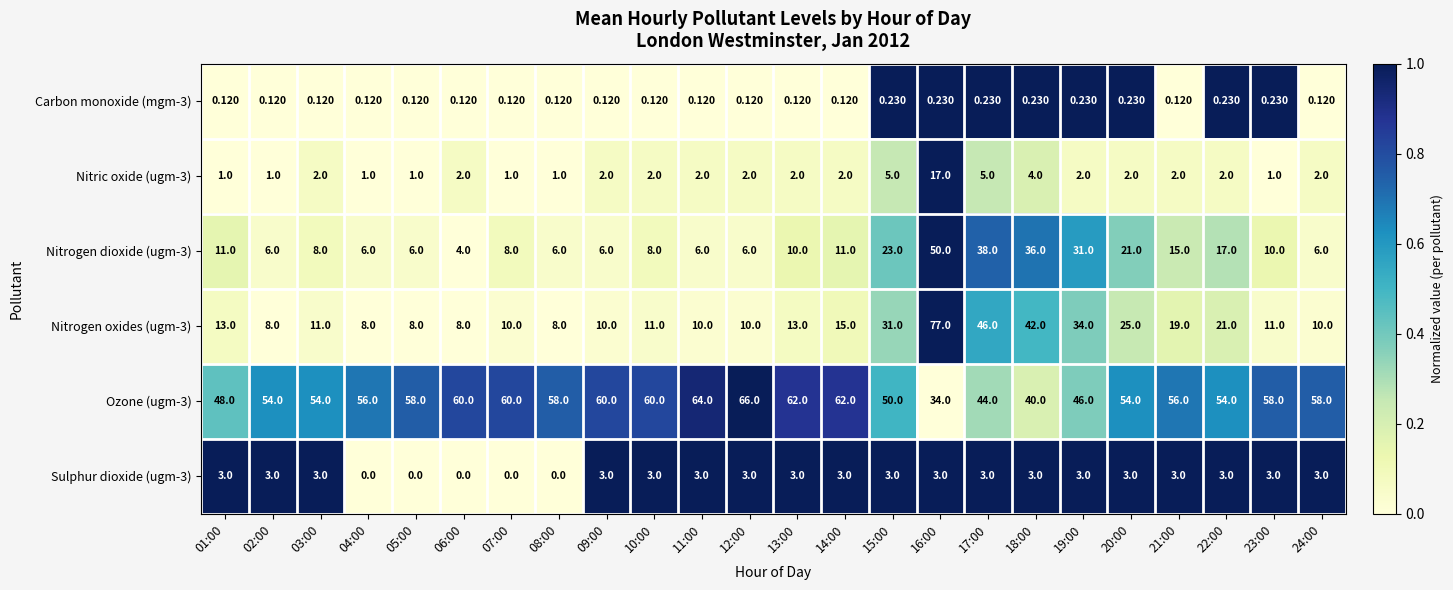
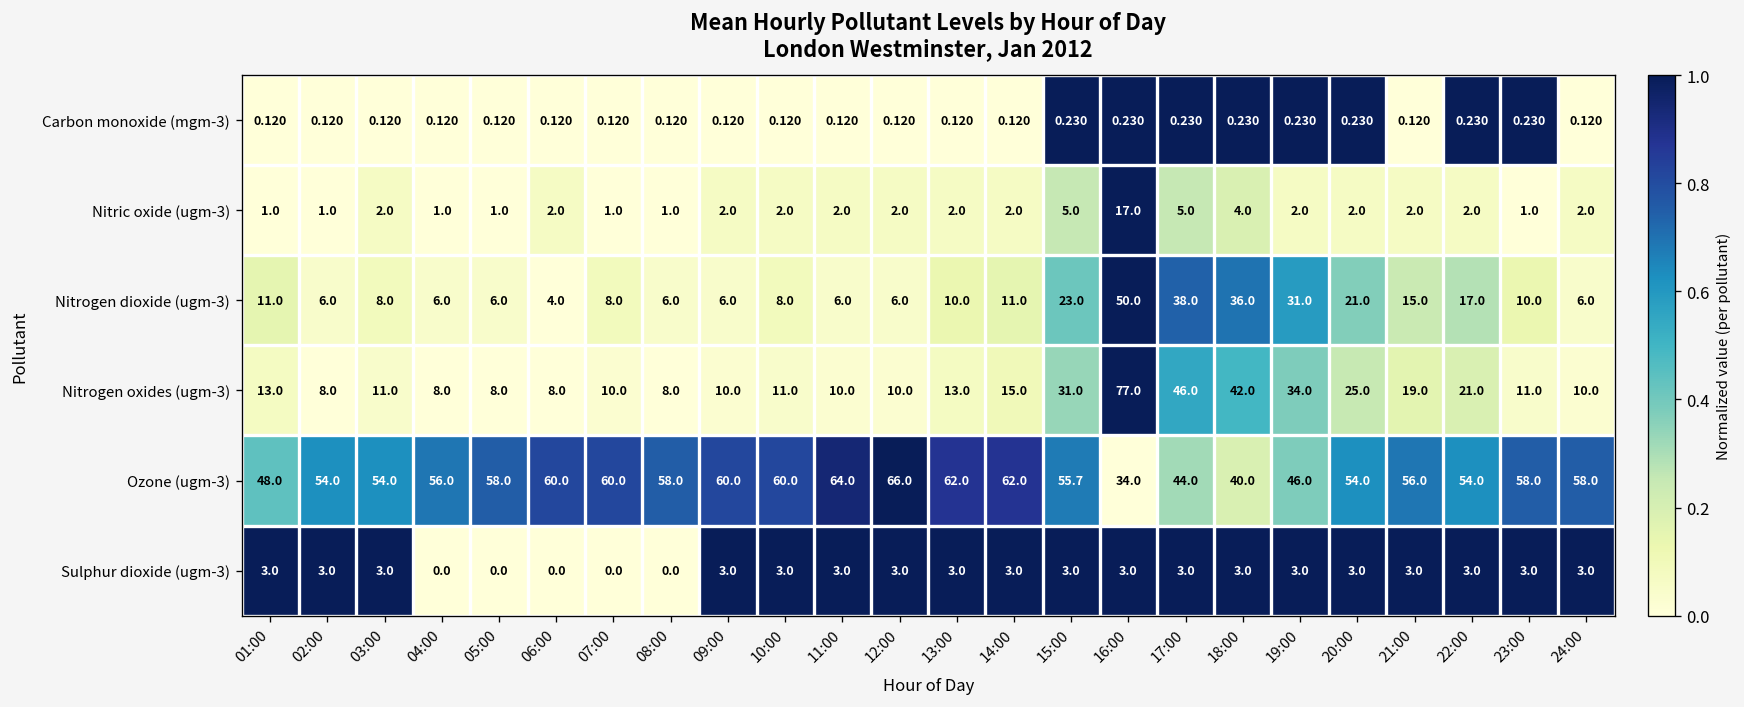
  {
    "Carbon monoxide (mgm-3)": {
      "01:00": 0.120,
      "02:00": 0.120,
      "03:00": 0.120,
      "04:00": 0.120,
      "05:00": 0.120,
      "06:00": 0.120,
      "07:00": 0.120,
      "08:00": 0.120,
      "09:00": 0.120,
      "10:00": 0.120,
      "11:00": 0.120,
      "12:00": 0.120,
      "13:00": 0.120,
      "14:00": 0.120,
      "15:00": 0.230,
      "16:00": 0.230,
      "17:00": 0.230,
      "18:00": 0.230,
      "19:00": 0.230,
      "20:00": 0.230,
      "21:00": 0.120,
      "22:00": 0.230,
      "23:00": 0.230,
      "24:00": 0.120
    },
    "Nitric oxide (ugm-3)": {
      "01:00": 1.0,
      "02:00": 1.0,
      "03:00": 2.0,
      "04:00": 1.0,
      "05:00": 1.0,
      "06:00": 2.0,
      "07:00": 1.0,
      "08:00": 1.0,
      "09:00": 2.0,
      "10:00": 2.0,
      "11:00": 2.0,
      "12:00": 2.0,
      "13:00": 2.0,
      "14:00": 2.0,
      "15:00": 5.0,
      "16:00": 17.0,
      "17:00": 5.0,
      "18:00": 4.0,
      "19:00": 2.0,
      "20:00": 2.0,
      "21:00": 2.0,
      "22:00": 2.0,
      "23:00": 1.0,
      "24:00": 2.0
    },
    "Nitrogen dioxide (ugm-3)": {
      "01:00": 11.0,
      "02:00": 6.0,
      "03:00": 8.0,
      "04:00": 6.0,
      "05:00": 6.0,
      "06:00": 4.0,
      "07:00": 8.0,
      "08:00": 6.0,
      "09:00": 6.0,
      "10:00": 8.0,
      "11:00": 6.0,
      "12:00": 6.0,
      "13:00": 10.0,
      "14:00": 11.0,
      "15:00": 23.0,
      "16:00": 50.0,
      "17:00": 38.0,
      "18:00": 36.0,
      "19:00": 31.0,
      "20:00": 21.0,
      "21:00": 15.0,
      "22:00": 17.0,
      "23:00": 10.0,
      "24:00": 6.0
    },
    "Nitrogen oxides (ugm-3)": {
      "01:00": 13.0,
      "02:00": 8.0,
      "03:00": 11.0,
      "04:00": 8.0,
      "05:00": 8.0,
      "06:00": 8.0,
      "07:00": 10.0,
      "08:00": 8.0,
      "09:00": 10.0,
      "10:00": 11.0,
      "11:00": 10.0,
      "12:00": 10.0,
      "13:00": 13.0,
      "14:00": 15.0,
      "15:00": 31.0,
      "16:00": 77.0,
      "17:00": 46.0,
      "18:00": 42.0,
      "19:00": 34.0,
      "20:00": 25.0,
      "21:00": 19.0,
      "22:00": 21.0,
      "23:00": 11.0,
      "24:00": 10.0
    },
    "Ozone (ugm-3)": {
      "01:00": 48.0,
      "02:00": 54.0,
      "03:00": 54.0,
      "04:00": 56.0,
      "05:00": 58.0,
      "06:00": 60.0,
      "07:00": 60.0,
      "08:00": 58.0,
      "09:00": 60.0,
      "10:00": 60.0,
      "11:00": 64.0,
      "12:00": 66.0,
      "13:00": 62.0,
      "14:00": 62.0,
-     "15:00": 50.0,
+     "15:00": 55.7,
      "16:00": 34.0,
      "17:00": 44.0,
      "18:00": 40.0,
      "19:00": 46.0,
      "20:00": 54.0,
      "21:00": 56.0,
      "22:00": 54.0,
      "23:00": 58.0,
      "24:00": 58.0
    },
    "Sulphur dioxide (ugm-3)": {
      "01:00": 3.0,
      "02:00": 3.0,
      "03:00": 3.0,
      "04:00": 0.0,
      "05:00": 0.0,
      "06:00": 0.0,
      "07:00": 0.0,
      "08:00": 0.0,
      "09:00": 3.0,
      "10:00": 3.0,
      "11:00": 3.0,
      "12:00": 3.0,
      "13:00": 3.0,
      "14:00": 3.0,
      "15:00": 3.0,
      "16:00": 3.0,
      "17:00": 3.0,
      "18:00": 3.0,
      "19:00": 3.0,
      "20:00": 3.0,
      "21:00": 3.0,
      "22:00": 3.0,
      "23:00": 3.0,
      "24:00": 3.0
    }
  }
